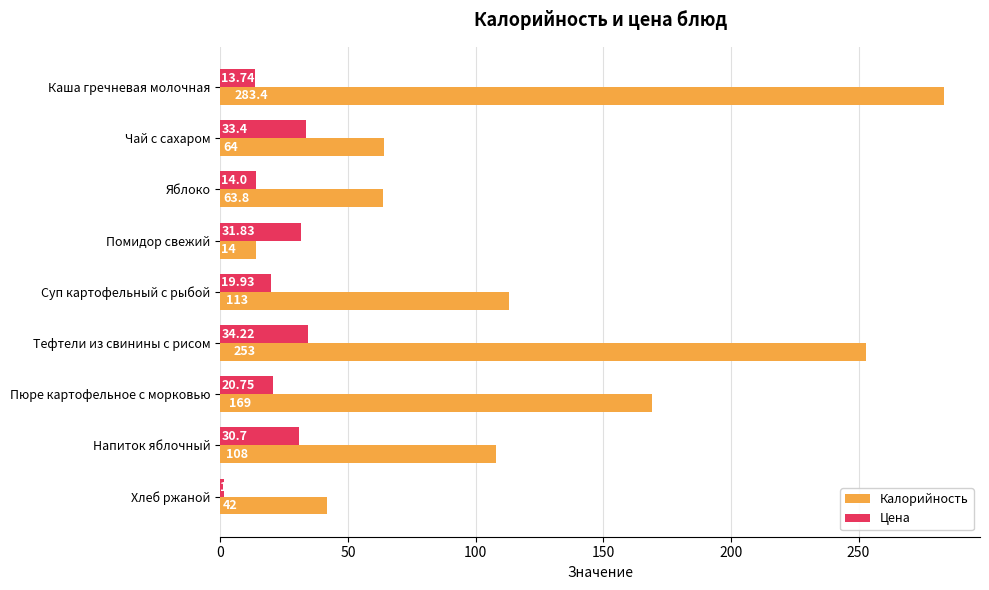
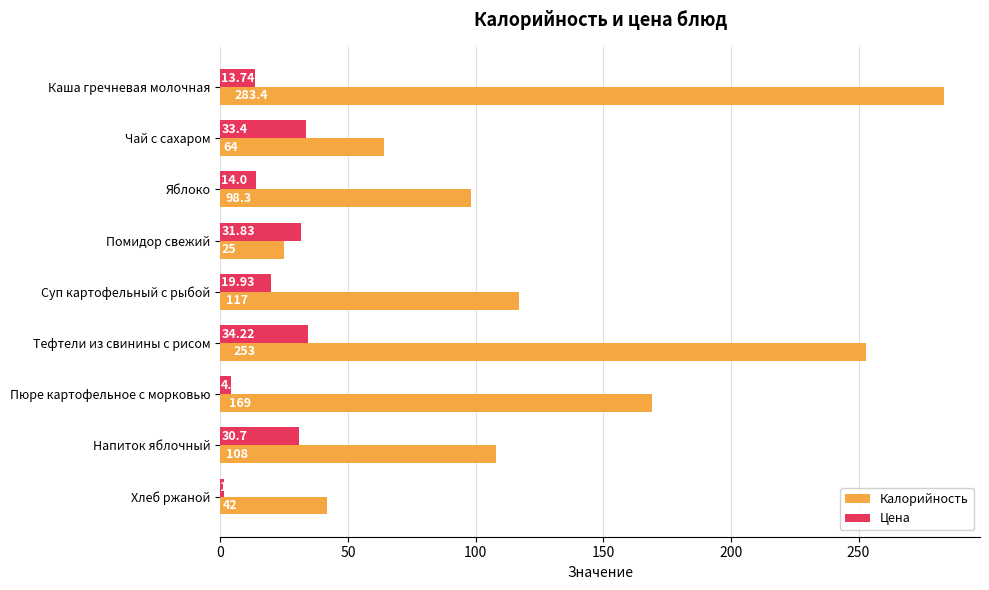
  {
    "Калорийность": {
      "Каша гречневая молочная": 283.4,
      "Чай с сахаром": 64,
-     "Яблоко": 63.8,
-     "Помидор свежий": 14,
-     "Суп картофельный с рыбой": 113,
+     "Яблоко": 98.3,
+     "Помидор свежий": 25,
+     "Суп картофельный с рыбой": 117,
      "Тефтели из свинины с рисом": 253,
      "Пюре картофельное с морковью": 169,
      "Напиток яблочный": 108,
      "Хлеб ржаной": 42
    },
    "Цена": {
      "Каша гречневая молочная": 13.74,
      "Чай с сахаром": 33.4,
      "Яблоко": 14.0,
      "Помидор свежий": 31.83,
      "Суп картофельный с рыбой": 19.93,
      "Тефтели из свинины с рисом": 34.22,
-     "Пюре картофельное с морковью": 20.75,
+     "Пюре картофельное с морковью": 4.4,
      "Напиток яблочный": 30.7
    }
  }
